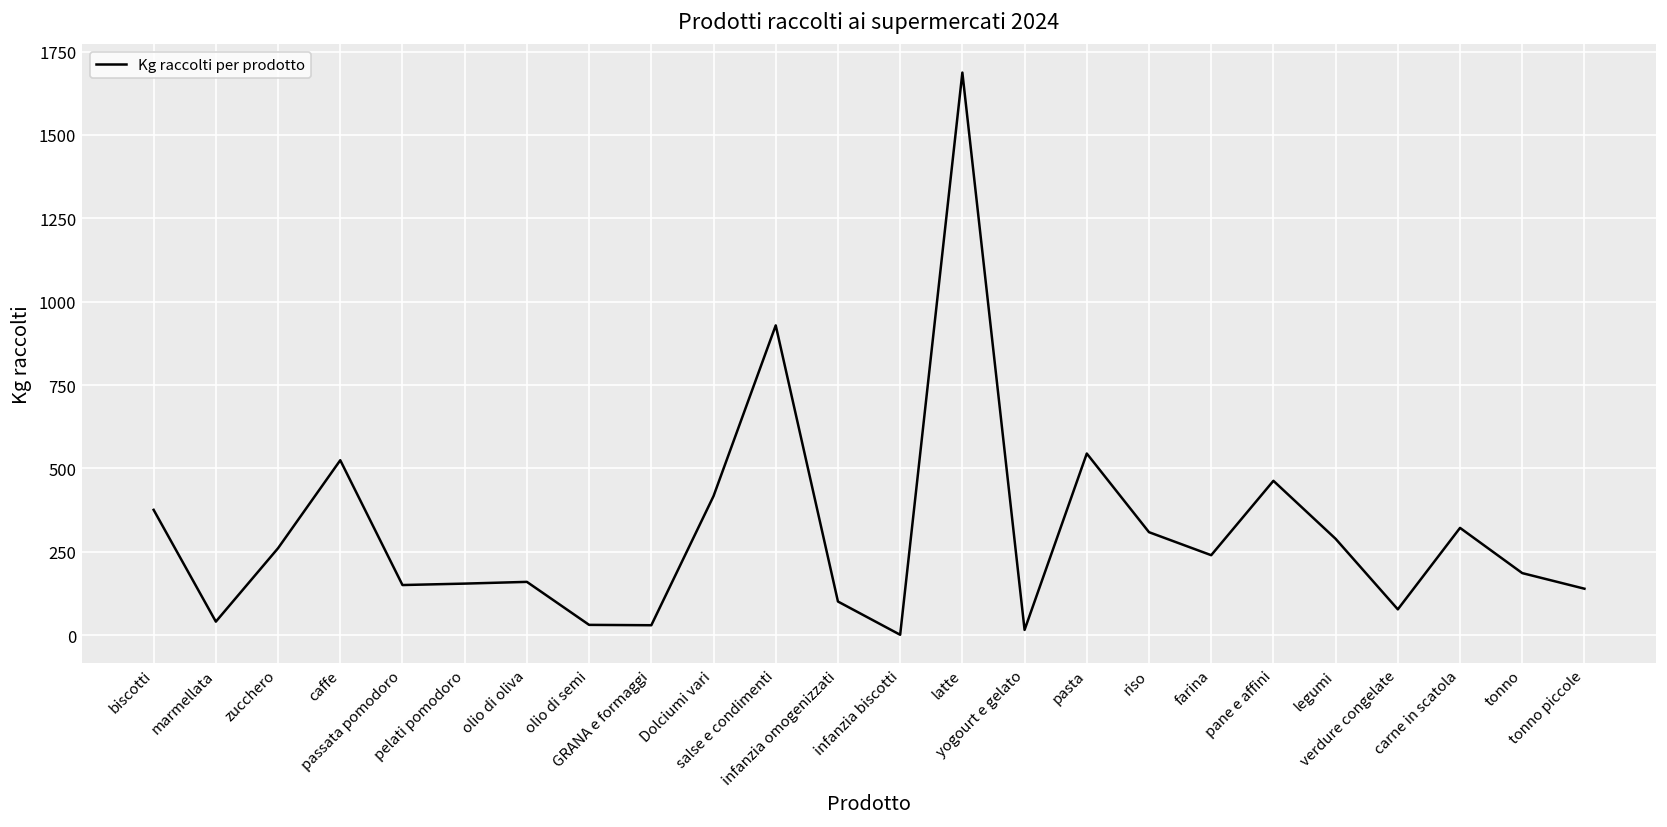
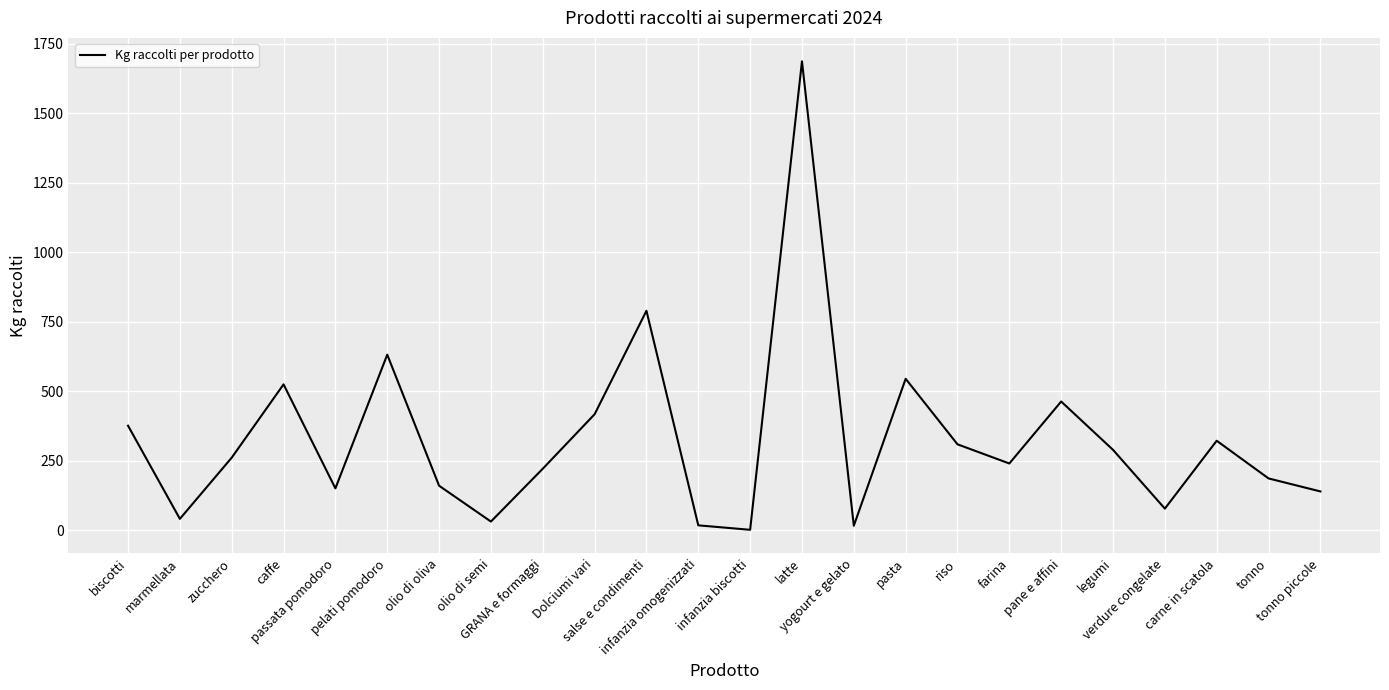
  {
    "biscotti": 380,
    "marmellata": 40,
    "zucchero": 260,
    "caffe": 520,
    "passata pomodoro": 150,
-   "pelati pomodoro": 150,
+   "pelati pomodoro": 630,
    "olio di oliva": 160,
    "olio di semi": 30,
-   "GRANA e formaggi": 30,
+   "GRANA e formaggi": 220,
    "Dolciumi vari": 420,
-   "salse e condimenti": 930,
-   "infanzia omogenizzati": 100,
+   "salse e condimenti": 790,
+   "infanzia omogenizzati": 20,
    "infanzia biscotti": 0,
    "latte": 1690,
    "yogourt e gelato": 20,
    "pasta": 540,
    "riso": 310,
    "farina": 240,
    "pane e affini": 460,
    "legumi": 290,
    "verdure congelate": 80,
    "carne in scatola": 320,
    "tonno": 190,
    "tonno piccole": 140
  }
